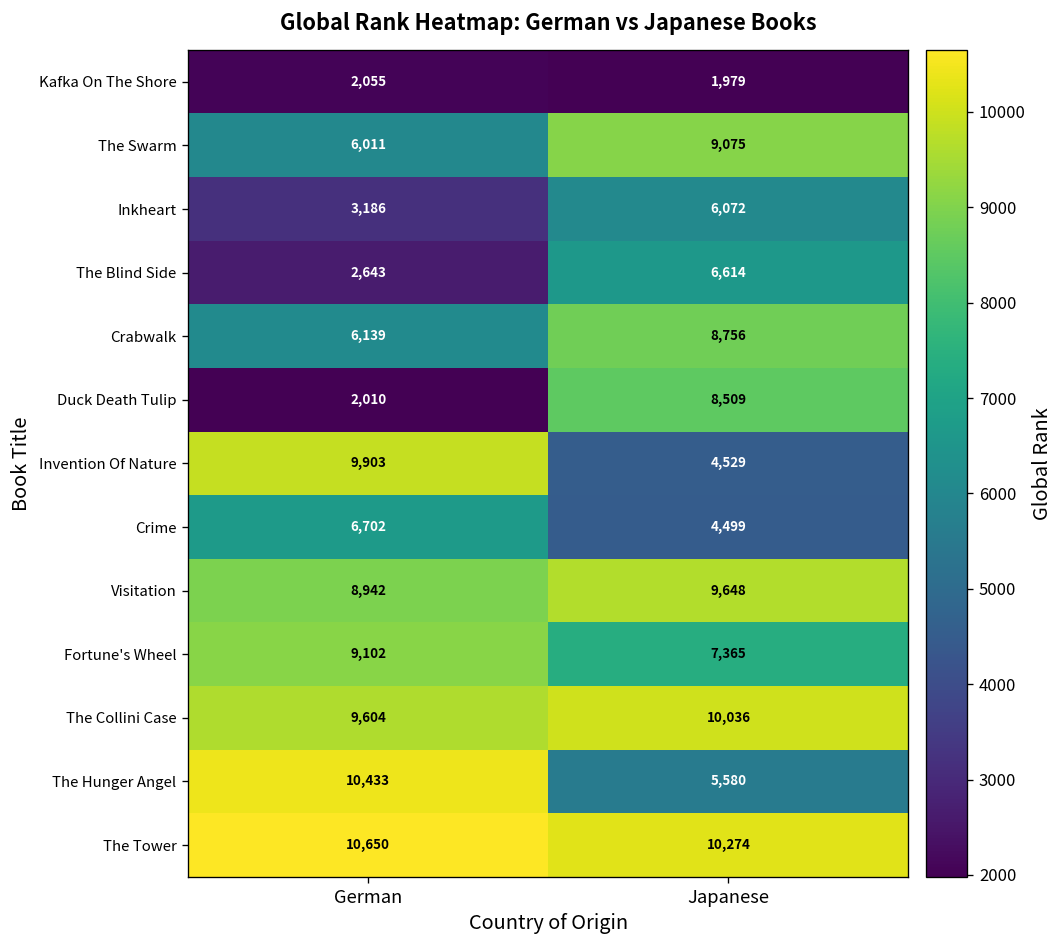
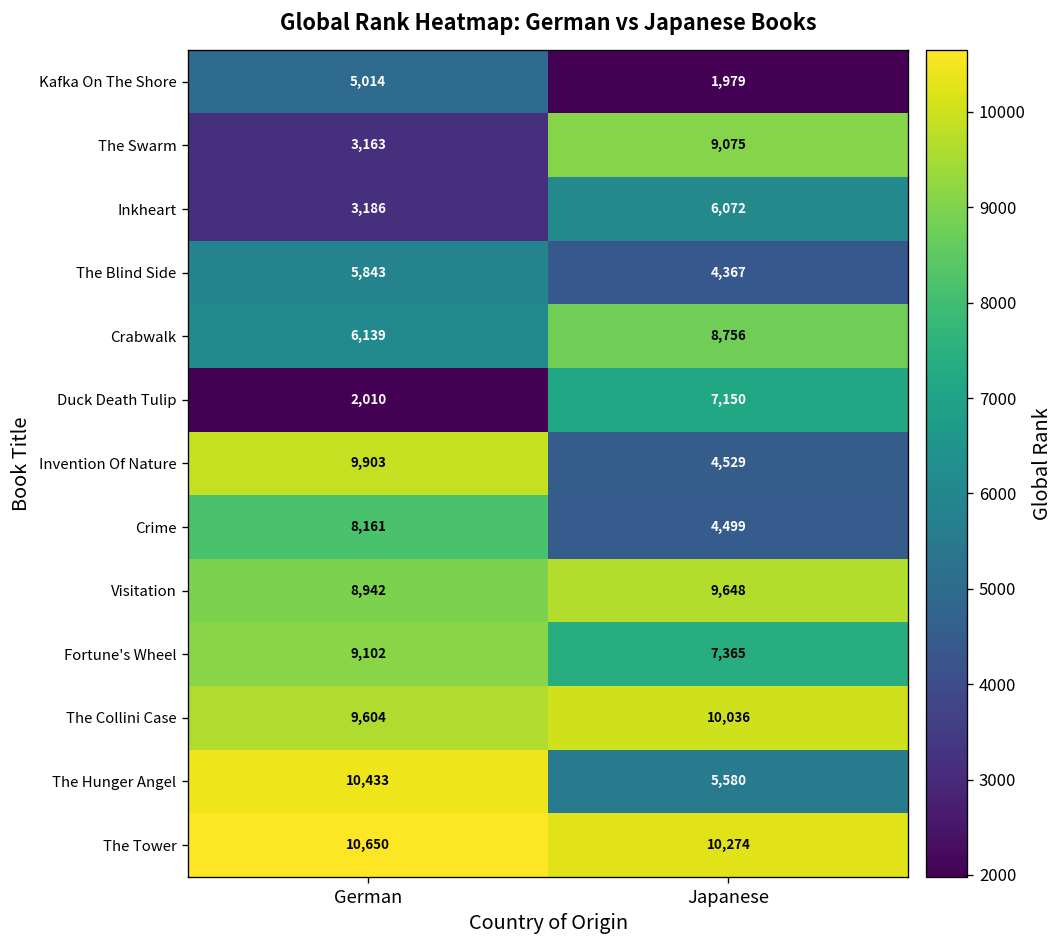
  {
    "Kafka On The Shore": {
-     "German": "2,055",
+     "German": "5,014",
      "Japanese": "1,979"
    },
    "The Swarm": {
-     "German": "6,011",
+     "German": "3,163",
      "Japanese": "9,075"
    },
    "Inkheart": {
      "German": "3,186",
      "Japanese": "6,072"
    },
    "The Blind Side": {
-     "German": "2,643",
-     "Japanese": "6,614"
+     "German": "5,843",
+     "Japanese": "4,367"
    },
    "Crabwalk": {
      "German": "6,139",
      "Japanese": "8,756"
    },
    "Duck Death Tulip": {
      "German": "2,010",
-     "Japanese": "8,509"
+     "Japanese": "7,150"
    },
    "Invention Of Nature": {
      "German": "9,903",
      "Japanese": "4,529"
    },
    "Crime": {
-     "German": "6,702",
+     "German": "8,161",
      "Japanese": "4,499"
    },
    "Visitation": {
      "German": "8,942",
      "Japanese": "9,648"
    },
    "Fortune's Wheel": {
      "German": "9,102",
      "Japanese": "7,365"
    },
    "The Collini Case": {
      "German": "9,604",
      "Japanese": "10,036"
    },
    "The Hunger Angel": {
      "German": "10,433",
      "Japanese": "5,580"
    },
    "The Tower": {
      "German": "10,650",
      "Japanese": "10,274"
    }
  }
